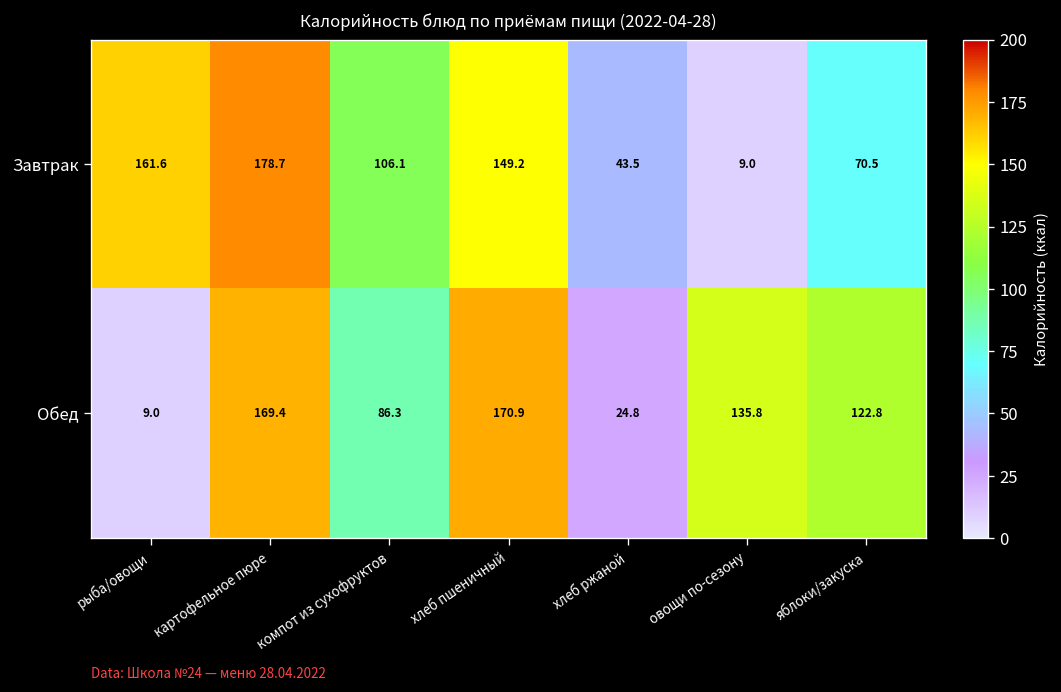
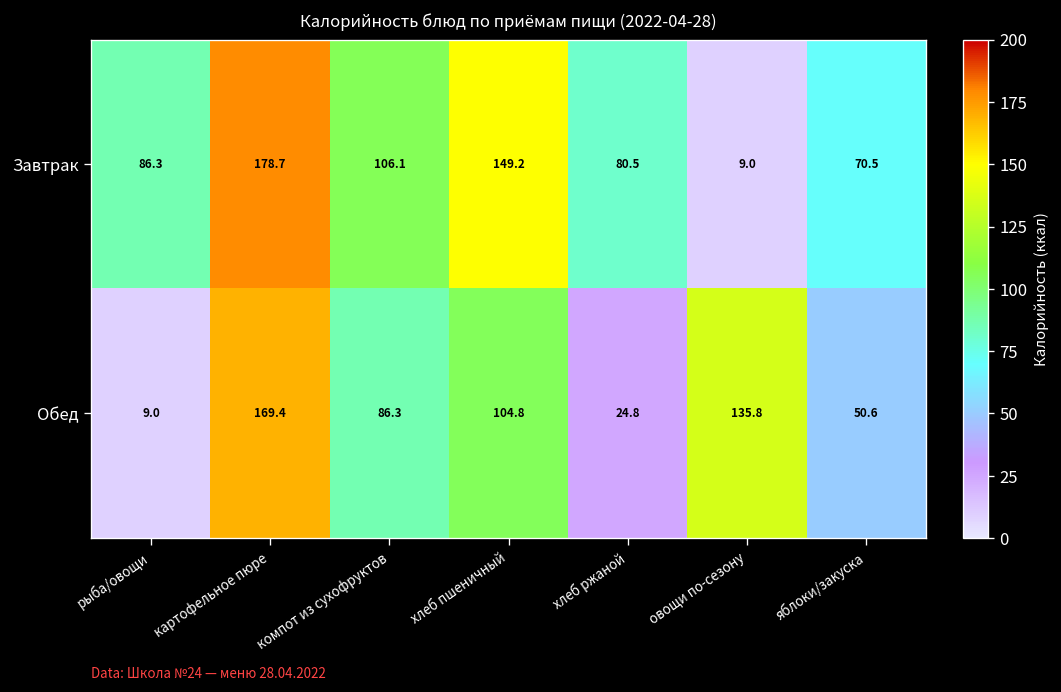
  {
    "Завтрак": {
-     "рыба/овощи": 161.6,
+     "рыба/овощи": 86.3,
      "картофельное пюре": 178.7,
      "компот из сухофруктов": 106.1,
      "хлеб пшеничный": 149.2,
-     "хлеб ржаной": 43.5,
+     "хлеб ржаной": 80.5,
      "овощи по-сезону": 9.0,
      "яблоки/закуска": 70.5
    },
    "Обед": {
      "рыба/овощи": 9.0,
      "картофельное пюре": 169.4,
      "компот из сухофруктов": 86.3,
-     "хлеб пшеничный": 170.9,
+     "хлеб пшеничный": 104.8,
      "хлеб ржаной": 24.8,
      "овощи по-сезону": 135.8,
-     "яблоки/закуска": 122.8
+     "яблоки/закуска": 50.6
    }
  }
